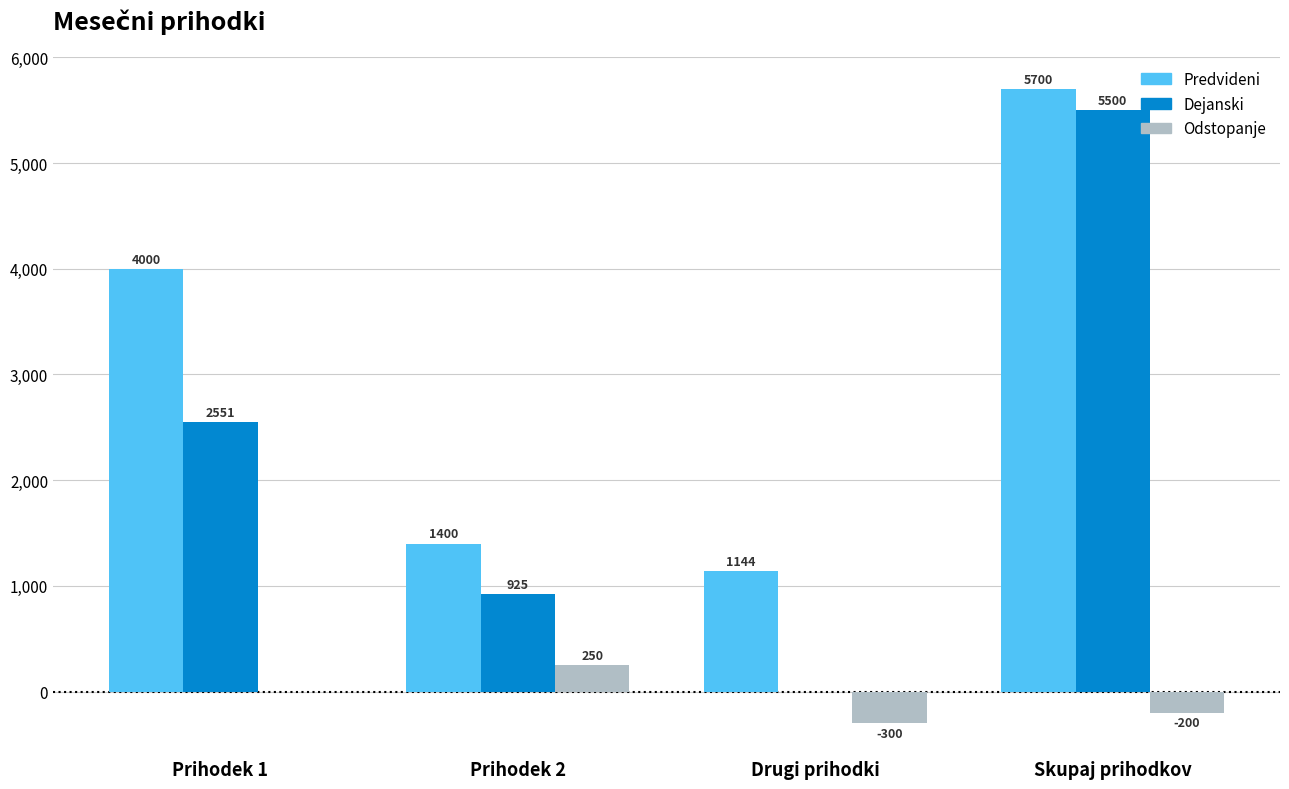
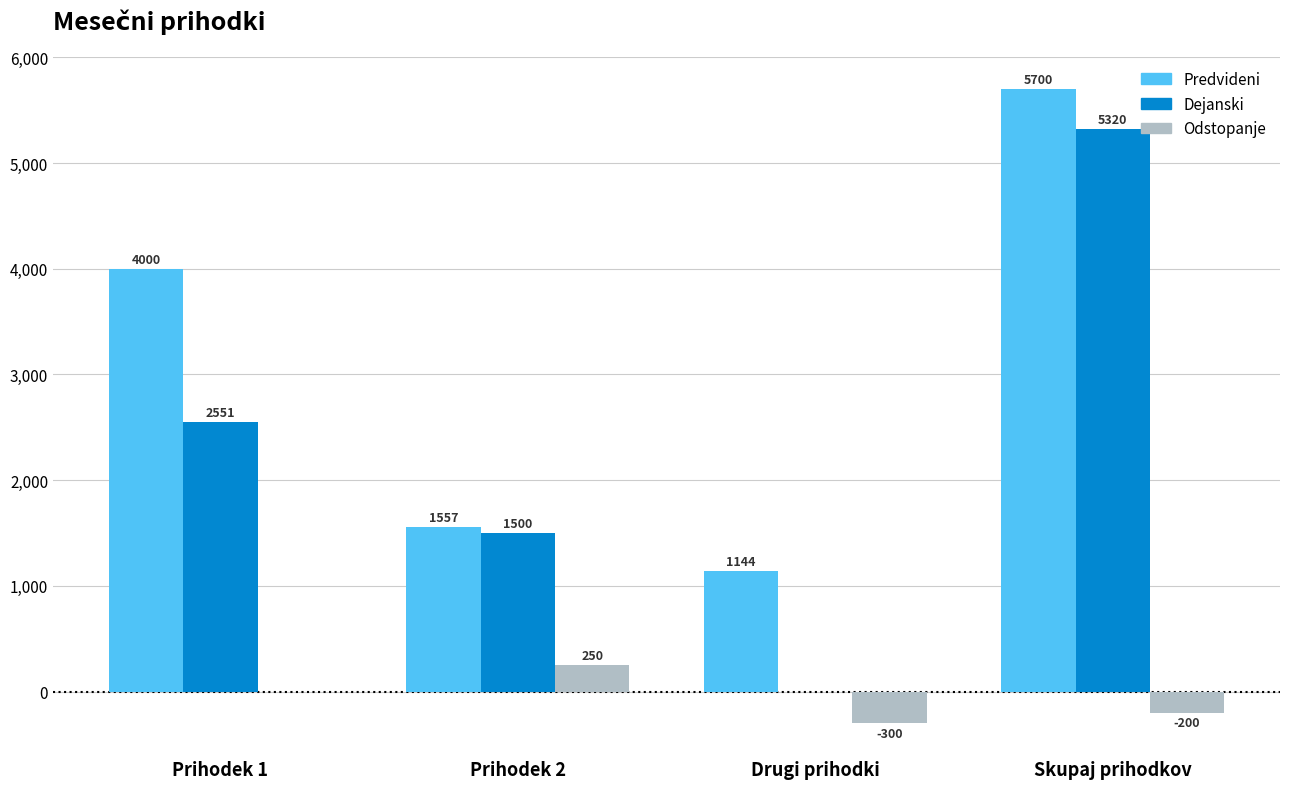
  {
    "Predvideni": {
      "Prihodek 1": 4000,
-     "Prihodek 2": 1400,
+     "Prihodek 2": 1557,
      "Drugi prihodki": 1144,
      "Skupaj prihodkov": 5700
    },
    "Dejanski": {
      "Prihodek 1": 2551,
-     "Prihodek 2": 925,
-     "Skupaj prihodkov": 5500
+     "Prihodek 2": 1500,
+     "Skupaj prihodkov": 5320
    },
    "Odstopanje": {
      "Prihodek 2": 250,
      "Drugi prihodki": -300,
      "Skupaj prihodkov": -200
    }
  }
